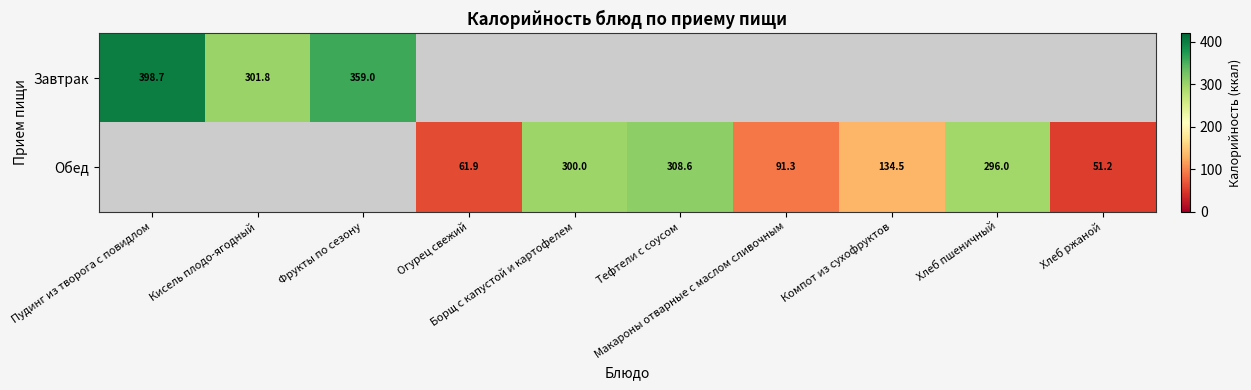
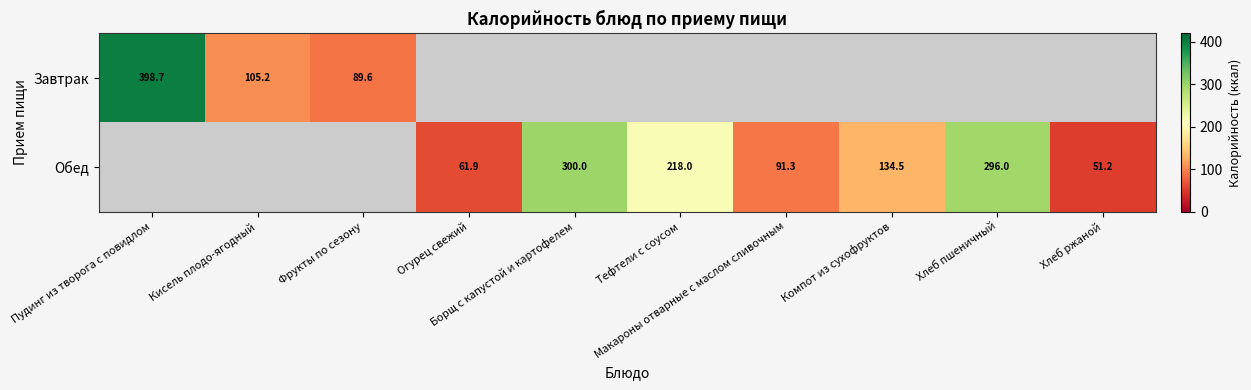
  {
    "Завтрак": {
      "Пудинг из творога с повидлом": 398.7,
-     "Кисель плодо-ягодный": 301.8,
-     "Фрукты по сезону": 359.0
+     "Кисель плодо-ягодный": 105.2,
+     "Фрукты по сезону": 89.6
    },
    "Обед": {
      "Огурец свежий": 61.9,
      "Борщ с капустой и картофелем": 300.0,
-     "Тефтели с соусом": 308.6,
+     "Тефтели с соусом": 218.0,
      "Макароны отварные с маслом сливочным": 91.3,
      "Компот из сухофруктов": 134.5,
      "Хлеб пшеничный": 296.0,
      "Хлеб ржаной": 51.2
    }
  }
